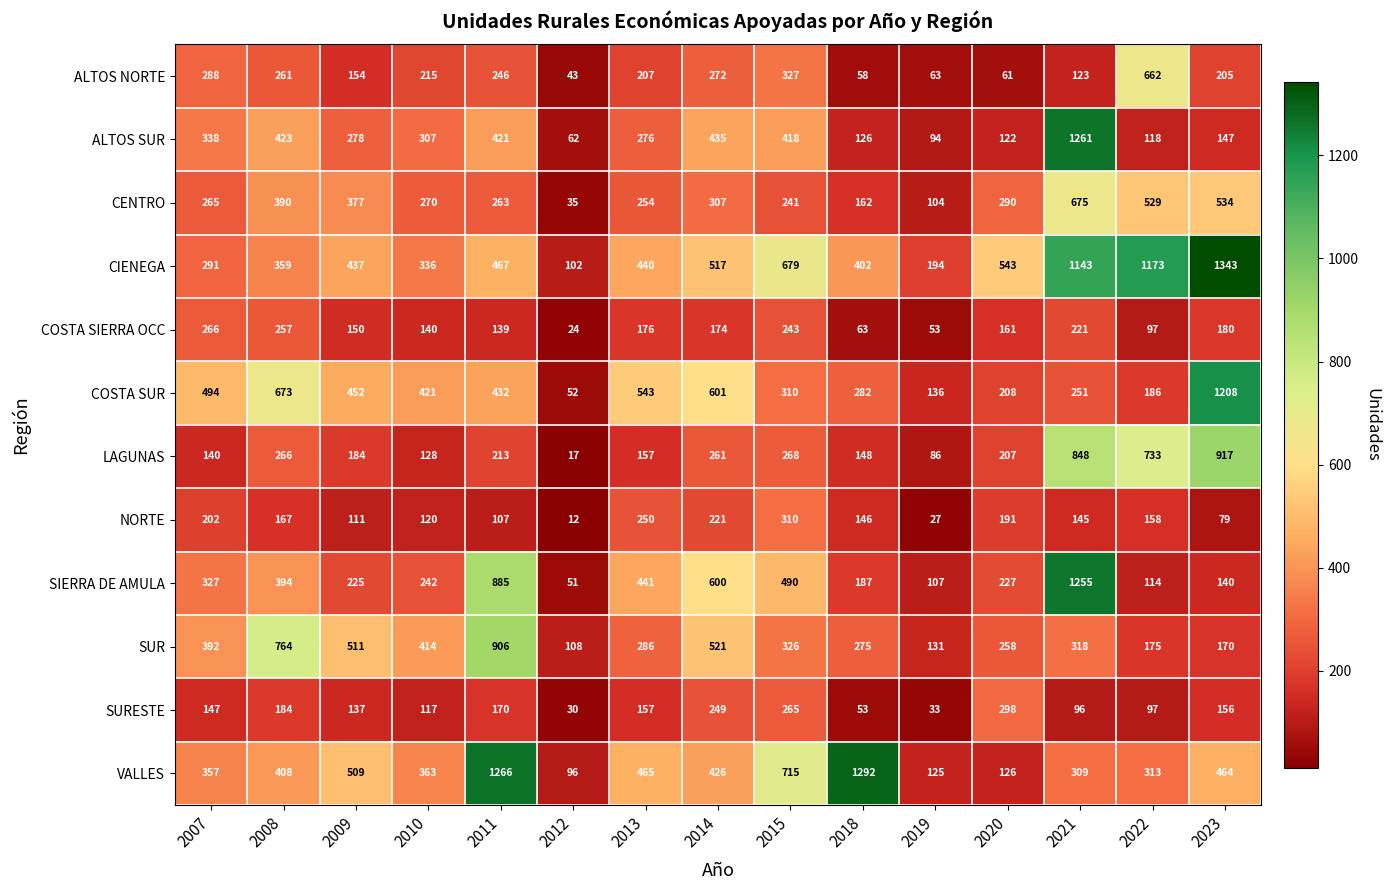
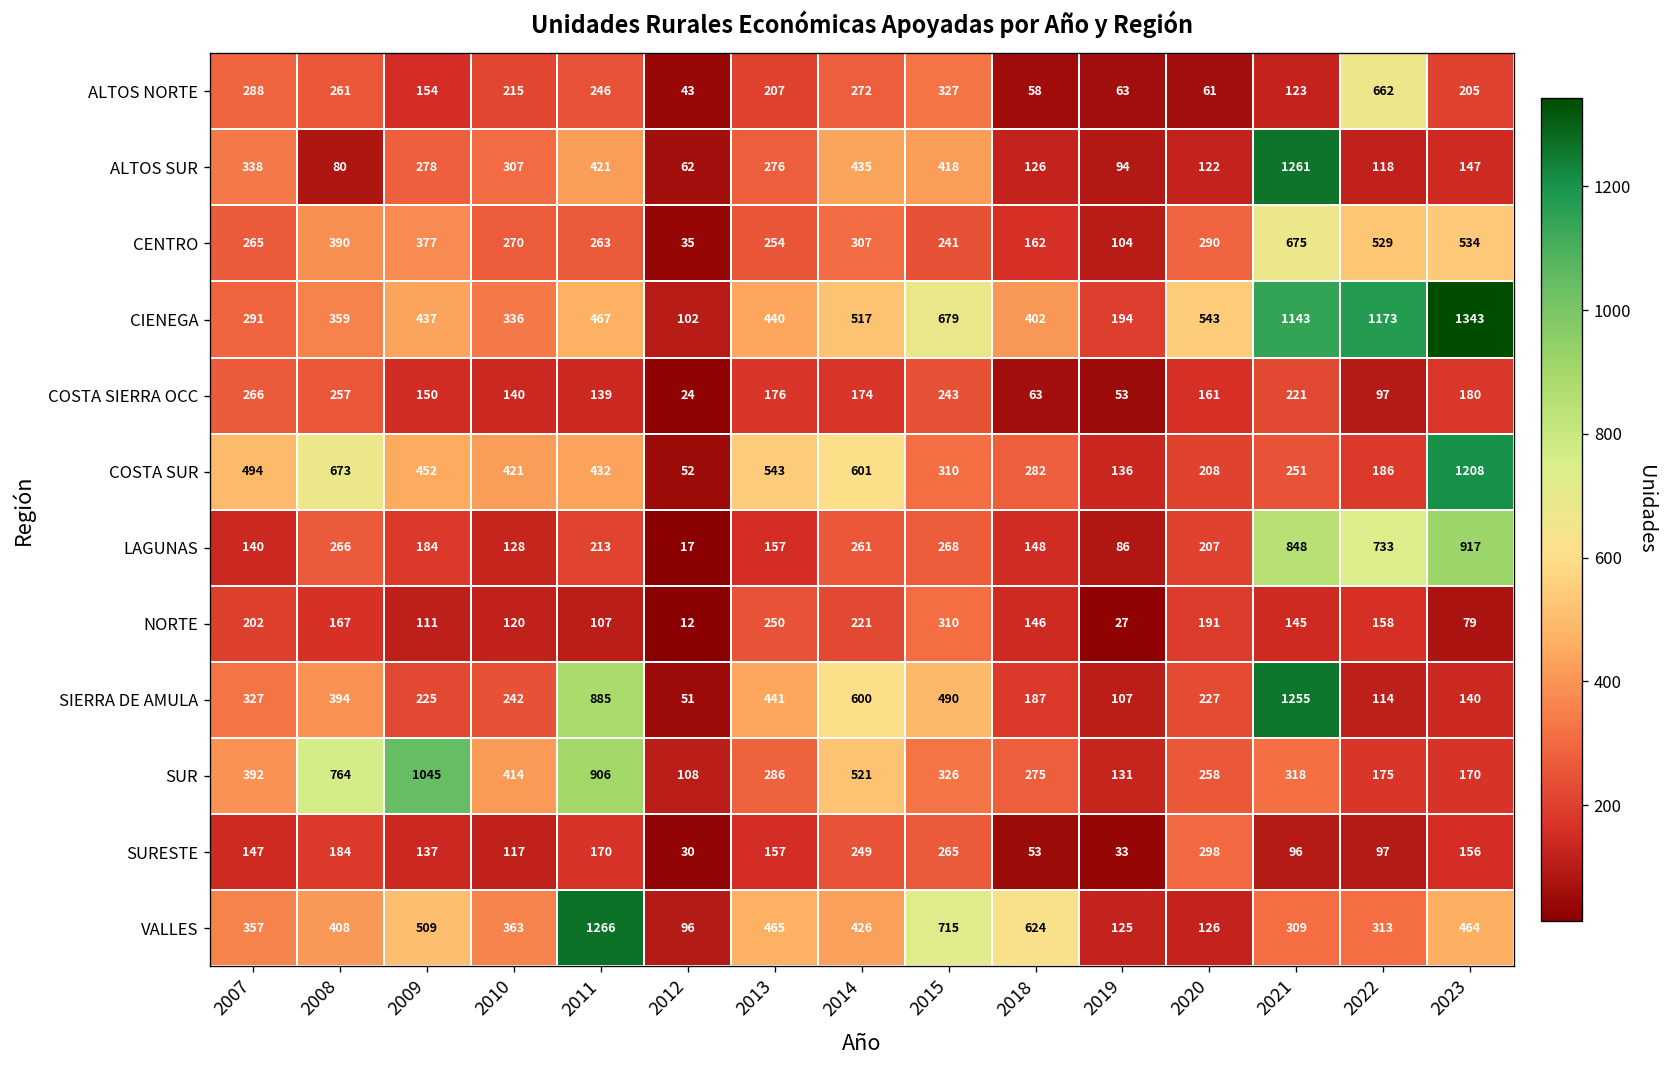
  {
    "ALTOS NORTE": {
      "2007": 288,
      "2008": 261,
      "2009": 154,
      "2010": 215,
      "2011": 246,
      "2012": 43,
      "2013": 207,
      "2014": 272,
      "2015": 327,
      "2018": 58,
      "2019": 63,
      "2020": 61,
      "2021": 123,
      "2022": 662,
      "2023": 205
    },
    "ALTOS SUR": {
      "2007": 338,
-     "2008": 423,
+     "2008": 80,
      "2009": 278,
      "2010": 307,
      "2011": 421,
      "2012": 62,
      "2013": 276,
      "2014": 435,
      "2015": 418,
      "2018": 126,
      "2019": 94,
      "2020": 122,
      "2021": 1261,
      "2022": 118,
      "2023": 147
    },
    "CENTRO": {
      "2007": 265,
      "2008": 390,
      "2009": 377,
      "2010": 270,
      "2011": 263,
      "2012": 35,
      "2013": 254,
      "2014": 307,
      "2015": 241,
      "2018": 162,
      "2019": 104,
      "2020": 290,
      "2021": 675,
      "2022": 529,
      "2023": 534
    },
    "CIENEGA": {
      "2007": 291,
      "2008": 359,
      "2009": 437,
      "2010": 336,
      "2011": 467,
      "2012": 102,
      "2013": 440,
      "2014": 517,
      "2015": 679,
      "2018": 402,
      "2019": 194,
      "2020": 543,
      "2021": 1143,
      "2022": 1173,
      "2023": 1343
    },
    "COSTA SIERRA OCC": {
      "2007": 266,
      "2008": 257,
      "2009": 150,
      "2010": 140,
      "2011": 139,
      "2012": 24,
      "2013": 176,
      "2014": 174,
      "2015": 243,
      "2018": 63,
      "2019": 53,
      "2020": 161,
      "2021": 221,
      "2022": 97,
      "2023": 180
    },
    "COSTA SUR": {
      "2007": 494,
      "2008": 673,
      "2009": 452,
      "2010": 421,
      "2011": 432,
      "2012": 52,
      "2013": 543,
      "2014": 601,
      "2015": 310,
      "2018": 282,
      "2019": 136,
      "2020": 208,
      "2021": 251,
      "2022": 186,
      "2023": 1208
    },
    "LAGUNAS": {
      "2007": 140,
      "2008": 266,
      "2009": 184,
      "2010": 128,
      "2011": 213,
      "2012": 17,
      "2013": 157,
      "2014": 261,
      "2015": 268,
      "2018": 148,
      "2019": 86,
      "2020": 207,
      "2021": 848,
      "2022": 733,
      "2023": 917
    },
    "NORTE": {
      "2007": 202,
      "2008": 167,
      "2009": 111,
      "2010": 120,
      "2011": 107,
      "2012": 12,
      "2013": 250,
      "2014": 221,
      "2015": 310,
      "2018": 146,
      "2019": 27,
      "2020": 191,
      "2021": 145,
      "2022": 158,
      "2023": 79
    },
    "SIERRA DE AMULA": {
      "2007": 327,
      "2008": 394,
      "2009": 225,
      "2010": 242,
      "2011": 885,
      "2012": 51,
      "2013": 441,
      "2014": 600,
      "2015": 490,
      "2018": 187,
      "2019": 107,
      "2020": 227,
      "2021": 1255,
      "2022": 114,
      "2023": 140
    },
    "SUR": {
      "2007": 392,
      "2008": 764,
-     "2009": 511,
+     "2009": 1045,
      "2010": 414,
      "2011": 906,
      "2012": 108,
      "2013": 286,
      "2014": 521,
      "2015": 326,
      "2018": 275,
      "2019": 131,
      "2020": 258,
      "2021": 318,
      "2022": 175,
      "2023": 170
    },
    "SURESTE": {
      "2007": 147,
      "2008": 184,
      "2009": 137,
      "2010": 117,
      "2011": 170,
      "2012": 30,
      "2013": 157,
      "2014": 249,
      "2015": 265,
      "2018": 53,
      "2019": 33,
      "2020": 298,
      "2021": 96,
      "2022": 97,
      "2023": 156
    },
    "VALLES": {
      "2007": 357,
      "2008": 408,
      "2009": 509,
      "2010": 363,
      "2011": 1266,
      "2012": 96,
      "2013": 465,
      "2014": 426,
      "2015": 715,
-     "2018": 1292,
+     "2018": 624,
      "2019": 125,
      "2020": 126,
      "2021": 309,
      "2022": 313,
      "2023": 464
    }
  }
